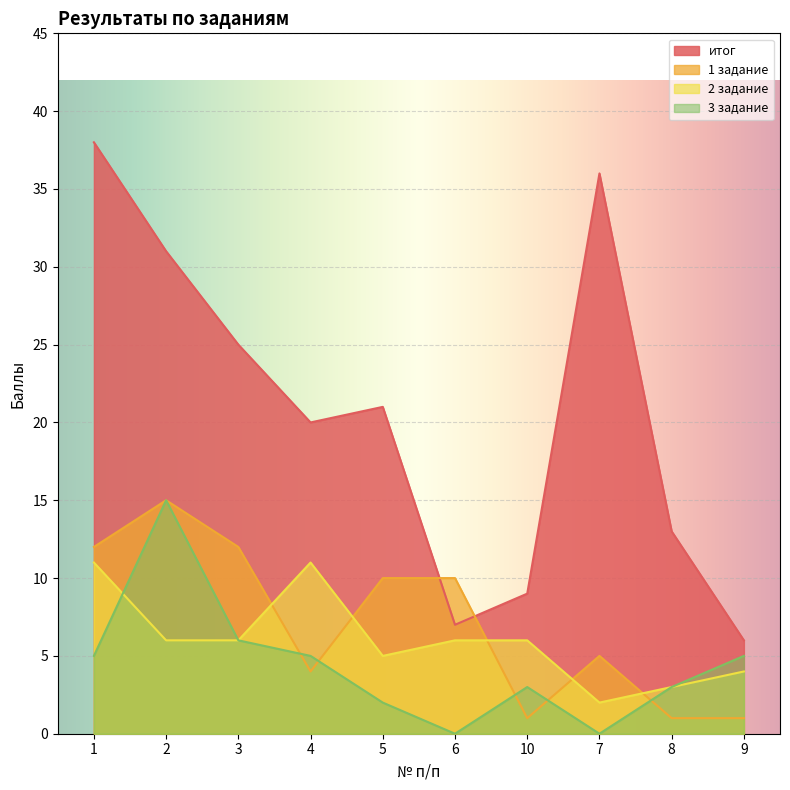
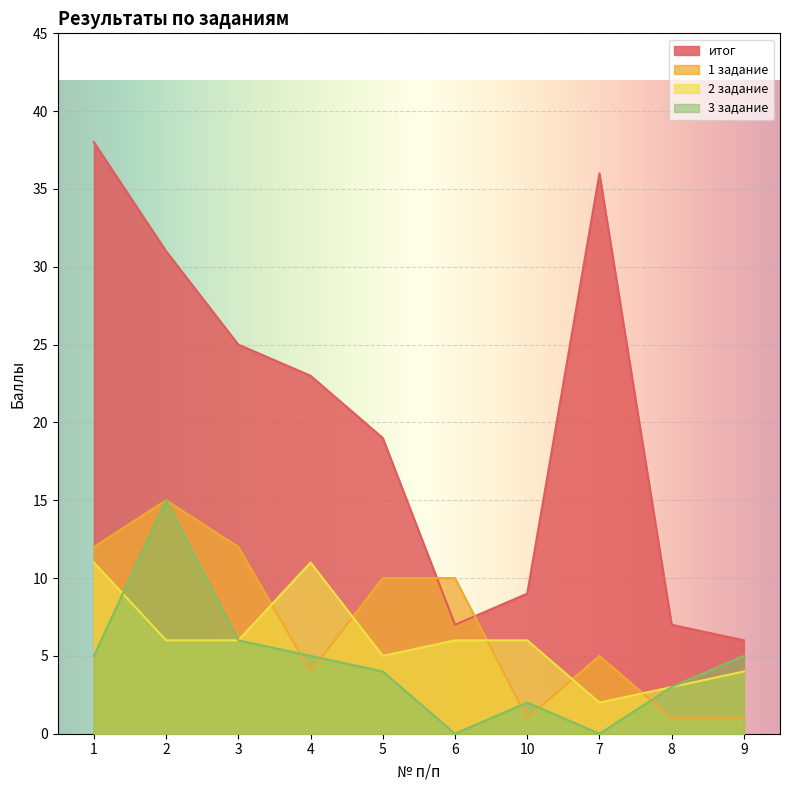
  {
    "итог": {
      "1": 38,
      "2": 31,
      "3": 25,
-     "4": 20,
-     "5": 21,
+     "4": 23,
+     "5": 19,
      "6": 7,
      "10": 9,
      "7": 36,
-     "8": 13,
+     "8": 7,
      "9": 6
    },
    "3 задание": {
      "1": 5,
      "4": 5,
-     "5": 2,
+     "5": 4,
      "6": 0,
-     "10": 3,
+     "10": 2,
      "7": 0,
      "9": 5
    }
  }
